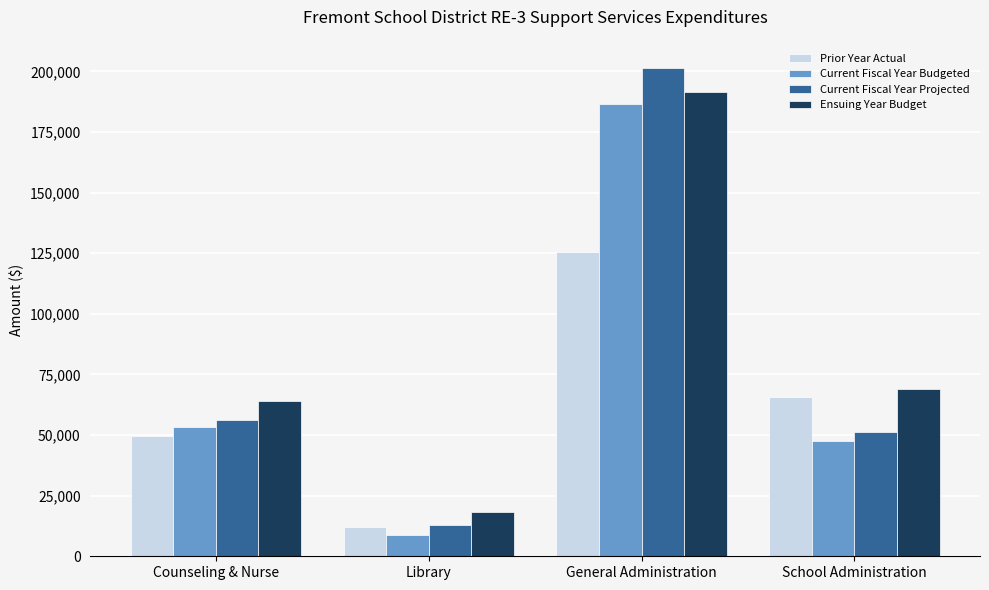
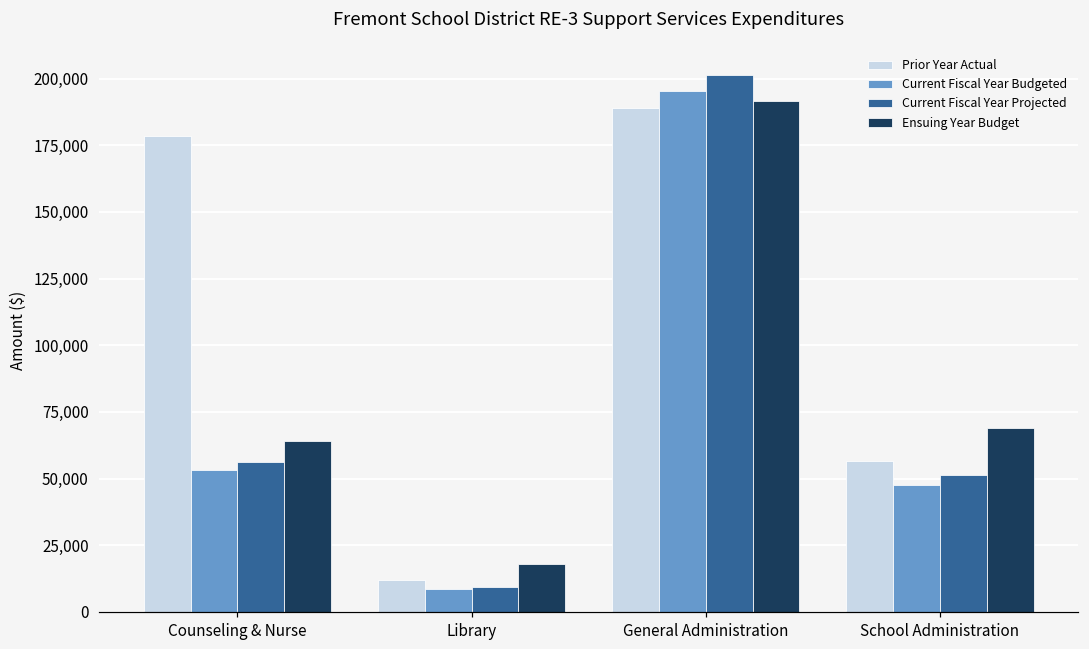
  {
    "Prior Year Actual": {
-     "Counseling & Nurse": "50,000",
+     "Counseling & Nurse": "178,000",
      "Library": "12,000",
-     "General Administration": "126,000",
-     "School Administration": "66,000"
+     "General Administration": "189,000",
+     "School Administration": "56,000"
    },
    "Current Fiscal Year Budgeted": {
      "Counseling & Nurse": "53,000",
      "Library": "9,000",
-     "General Administration": "186,000",
+     "General Administration": "195,000",
      "School Administration": "47,000"
    },
    "Current Fiscal Year Projected": {
      "Counseling & Nurse": "56,000",
-     "Library": "13,000",
+     "Library": "9,000",
      "General Administration": "201,000",
      "School Administration": "51,000"
    },
    "Ensuing Year Budget": {
      "Counseling & Nurse": "64,000",
      "Library": "18,000",
      "General Administration": "192,000",
      "School Administration": "69,000"
    }
  }
